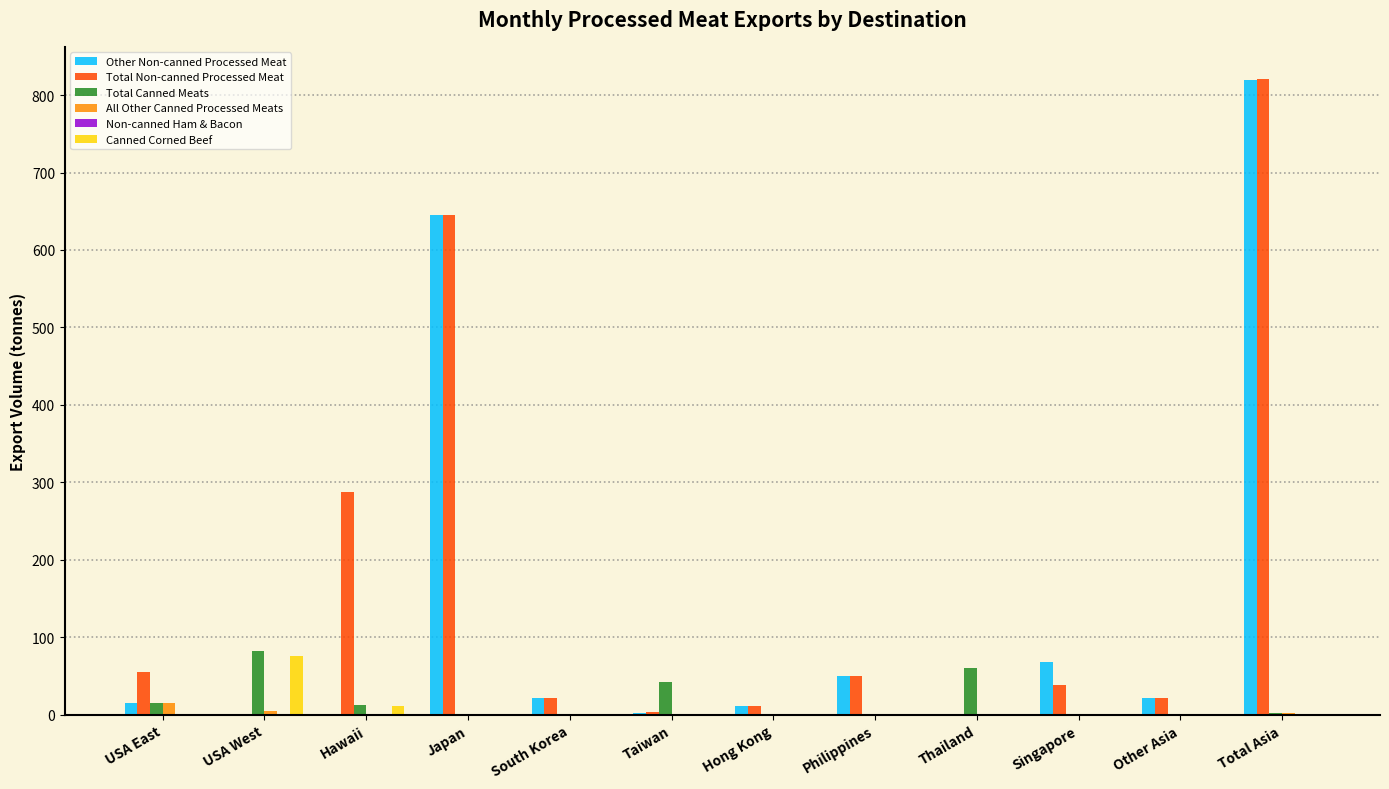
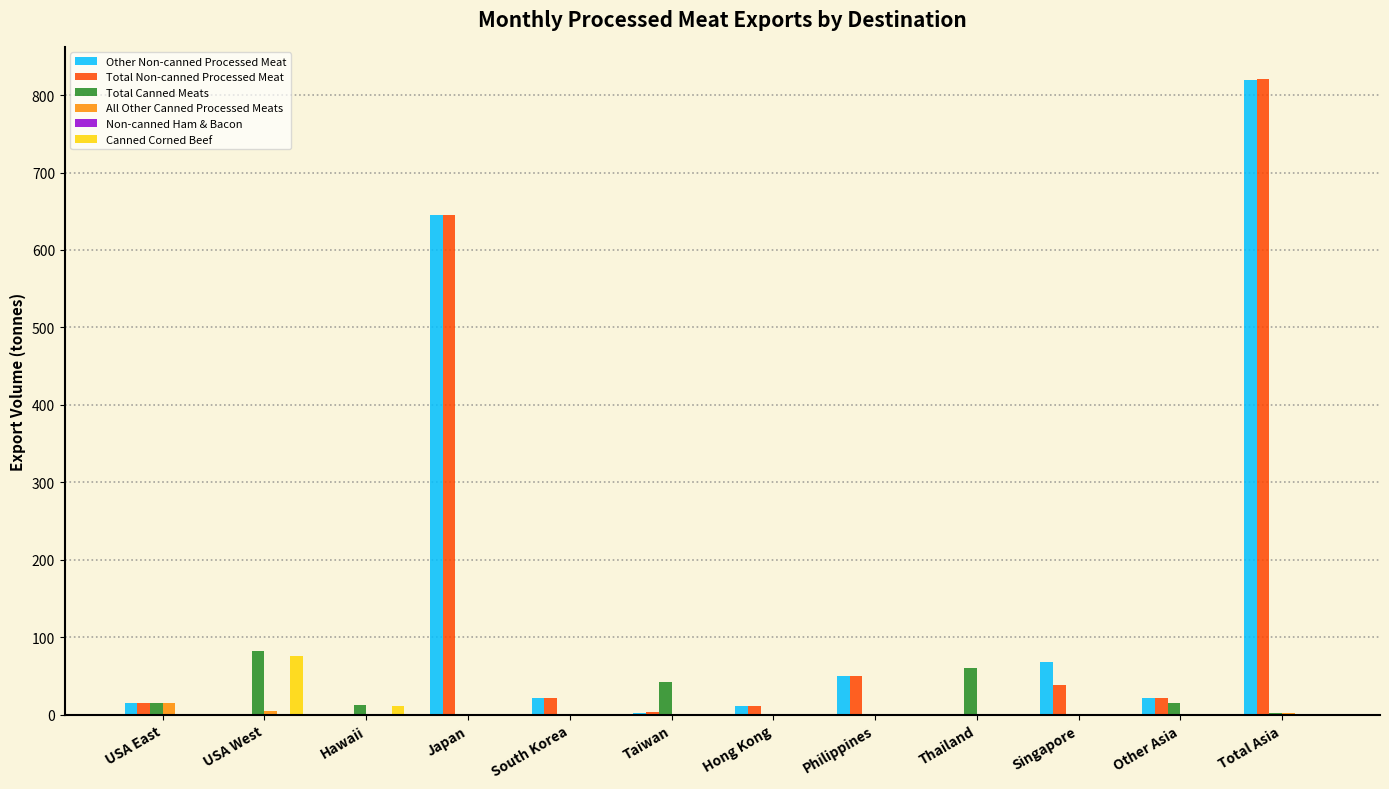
  {
    "Other Non-canned Processed Meat": {
      "USA East": 10,
      "Hawaii": 0,
      "Japan": 640,
      "South Korea": 20,
      "Hong Kong": 10,
      "Philippines": 50,
      "Singapore": 70,
      "Other Asia": 20,
      "Total Asia": 820
    },
    "Total Non-canned Processed Meat": {
-     "USA East": 60,
-     "Hawaii": 290,
+     "USA East": 10,
+     "Hawaii": 0,
      "Japan": 640,
      "South Korea": 20,
      "Taiwan": 0,
      "Hong Kong": 10,
      "Philippines": 50,
      "Singapore": 40,
      "Other Asia": 20,
      "Total Asia": 820
    },
    "Total Canned Meats": {
      "USA East": 20,
      "USA West": 80,
      "Hawaii": 10,
      "Japan": 0,
      "Taiwan": 40,
      "Hong Kong": 0,
      "Philippines": 0,
      "Thailand": 60,
-     "Other Asia": 0
+     "Other Asia": 20
    },
    "All Other Canned Processed Meats": {
      "USA East": 20,
      "USA West": 10,
      "Japan": 0,
      "Taiwan": 0,
      "Hong Kong": 0,
      "Philippines": 0,
      "Thailand": 0
    },
    "Non-canned Ham & Bacon": {
      "USA East": 0,
      "USA West": 0,
      "Hawaii": 0,
      "Japan": 0,
      "South Korea": 0,
      "Hong Kong": 0,
      "Philippines": 0,
      "Thailand": 0,
      "Other Asia": 0
    },
    "Canned Corned Beef": {
      "USA East": 0,
      "USA West": 80,
      "Hawaii": 10,
      "Japan": 0,
      "South Korea": 0,
      "Taiwan": 0,
      "Hong Kong": 0,
      "Philippines": 0,
      "Thailand": 0,
      "Singapore": 0,
      "Other Asia": 0,
      "Total Asia": 0
    }
  }
